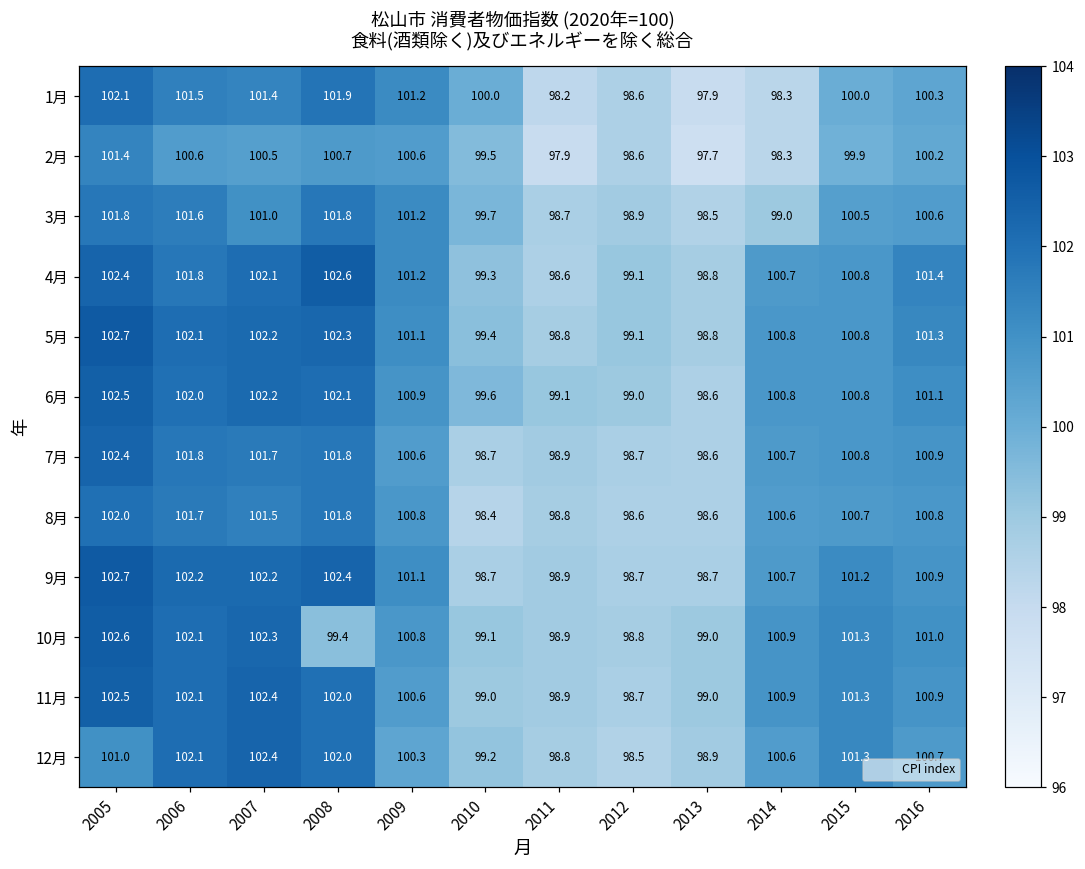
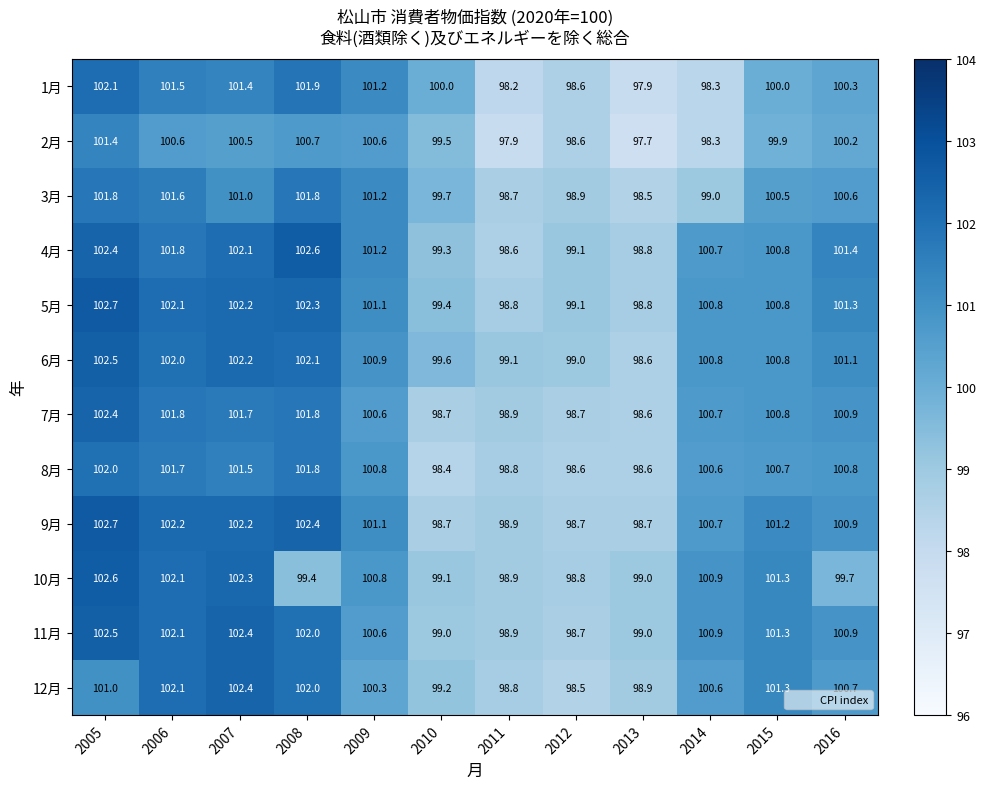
  {
    "1月": {
      "2005": 102.1,
      "2006": 101.5,
      "2007": 101.4,
      "2008": 101.9,
      "2009": 101.2,
      "2010": 100.0,
      "2011": 98.2,
      "2012": 98.6,
      "2013": 97.9,
      "2014": 98.3,
      "2015": 100.0,
      "2016": 100.3
    },
    "2月": {
      "2005": 101.4,
      "2006": 100.6,
      "2007": 100.5,
      "2008": 100.7,
      "2009": 100.6,
      "2010": 99.5,
      "2011": 97.9,
      "2012": 98.6,
      "2013": 97.7,
      "2014": 98.3,
      "2015": 99.9,
      "2016": 100.2
    },
    "3月": {
      "2005": 101.8,
      "2006": 101.6,
      "2007": 101.0,
      "2008": 101.8,
      "2009": 101.2,
      "2010": 99.7,
      "2011": 98.7,
      "2012": 98.9,
      "2013": 98.5,
      "2014": 99.0,
      "2015": 100.5,
      "2016": 100.6
    },
    "4月": {
      "2005": 102.4,
      "2006": 101.8,
      "2007": 102.1,
      "2008": 102.6,
      "2009": 101.2,
      "2010": 99.3,
      "2011": 98.6,
      "2012": 99.1,
      "2013": 98.8,
      "2014": 100.7,
      "2015": 100.8,
      "2016": 101.4
    },
    "5月": {
      "2005": 102.7,
      "2006": 102.1,
      "2007": 102.2,
      "2008": 102.3,
      "2009": 101.1,
      "2010": 99.4,
      "2011": 98.8,
      "2012": 99.1,
      "2013": 98.8,
      "2014": 100.8,
      "2015": 100.8,
      "2016": 101.3
    },
    "6月": {
      "2005": 102.5,
      "2006": 102.0,
      "2007": 102.2,
      "2008": 102.1,
      "2009": 100.9,
      "2010": 99.6,
      "2011": 99.1,
      "2012": 99.0,
      "2013": 98.6,
      "2014": 100.8,
      "2015": 100.8,
      "2016": 101.1
    },
    "7月": {
      "2005": 102.4,
      "2006": 101.8,
      "2007": 101.7,
      "2008": 101.8,
      "2009": 100.6,
      "2010": 98.7,
      "2011": 98.9,
      "2012": 98.7,
      "2013": 98.6,
      "2014": 100.7,
      "2015": 100.8,
      "2016": 100.9
    },
    "8月": {
      "2005": 102.0,
      "2006": 101.7,
      "2007": 101.5,
      "2008": 101.8,
      "2009": 100.8,
      "2010": 98.4,
      "2011": 98.8,
      "2012": 98.6,
      "2013": 98.6,
      "2014": 100.6,
      "2015": 100.7,
      "2016": 100.8
    },
    "9月": {
      "2005": 102.7,
      "2006": 102.2,
      "2007": 102.2,
      "2008": 102.4,
      "2009": 101.1,
      "2010": 98.7,
      "2011": 98.9,
      "2012": 98.7,
      "2013": 98.7,
      "2014": 100.7,
      "2015": 101.2,
      "2016": 100.9
    },
    "10月": {
      "2005": 102.6,
      "2006": 102.1,
      "2007": 102.3,
      "2008": 99.4,
      "2009": 100.8,
      "2010": 99.1,
      "2011": 98.9,
      "2012": 98.8,
      "2013": 99.0,
      "2014": 100.9,
      "2015": 101.3,
-     "2016": 101.0
+     "2016": 99.7
    },
    "11月": {
      "2005": 102.5,
      "2006": 102.1,
      "2007": 102.4,
      "2008": 102.0,
      "2009": 100.6,
      "2010": 99.0,
      "2011": 98.9,
      "2012": 98.7,
      "2013": 99.0,
      "2014": 100.9,
      "2015": 101.3,
      "2016": 100.9
    },
    "12月": {
      "2005": 101.0,
      "2006": 102.1,
      "2007": 102.4,
      "2008": 102.0,
      "2009": 100.3,
      "2010": 99.2,
      "2011": 98.8,
      "2012": 98.5,
      "2013": 98.9,
      "2014": 100.6
    }
  }
